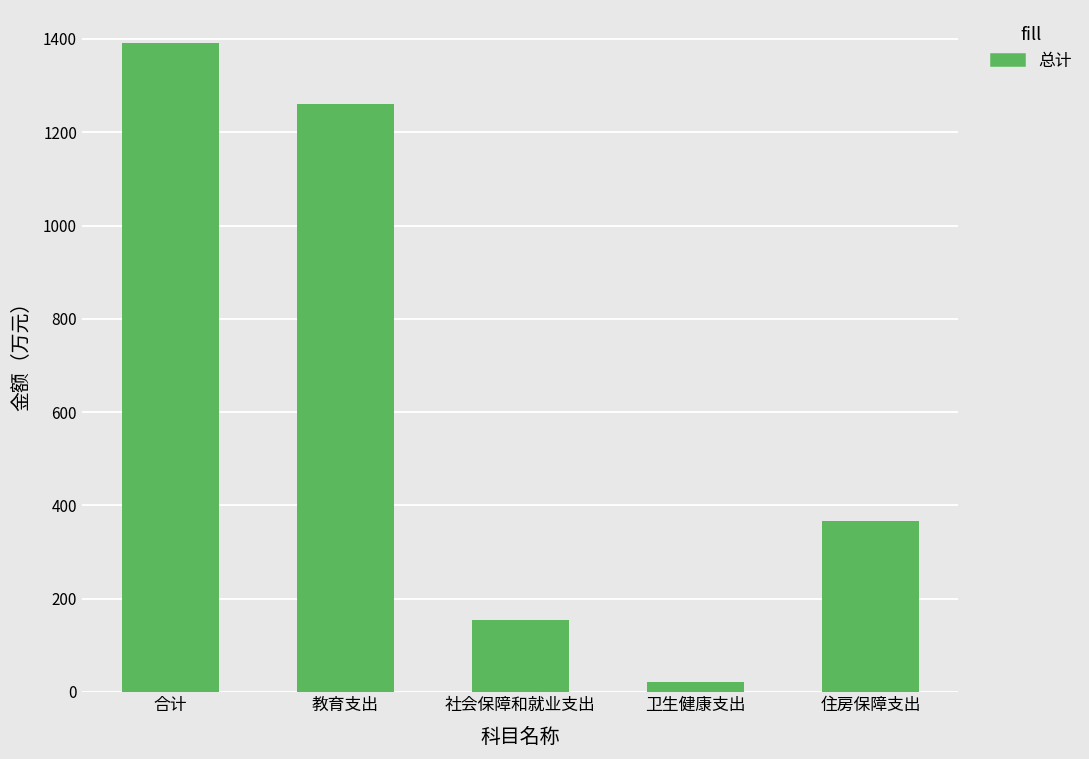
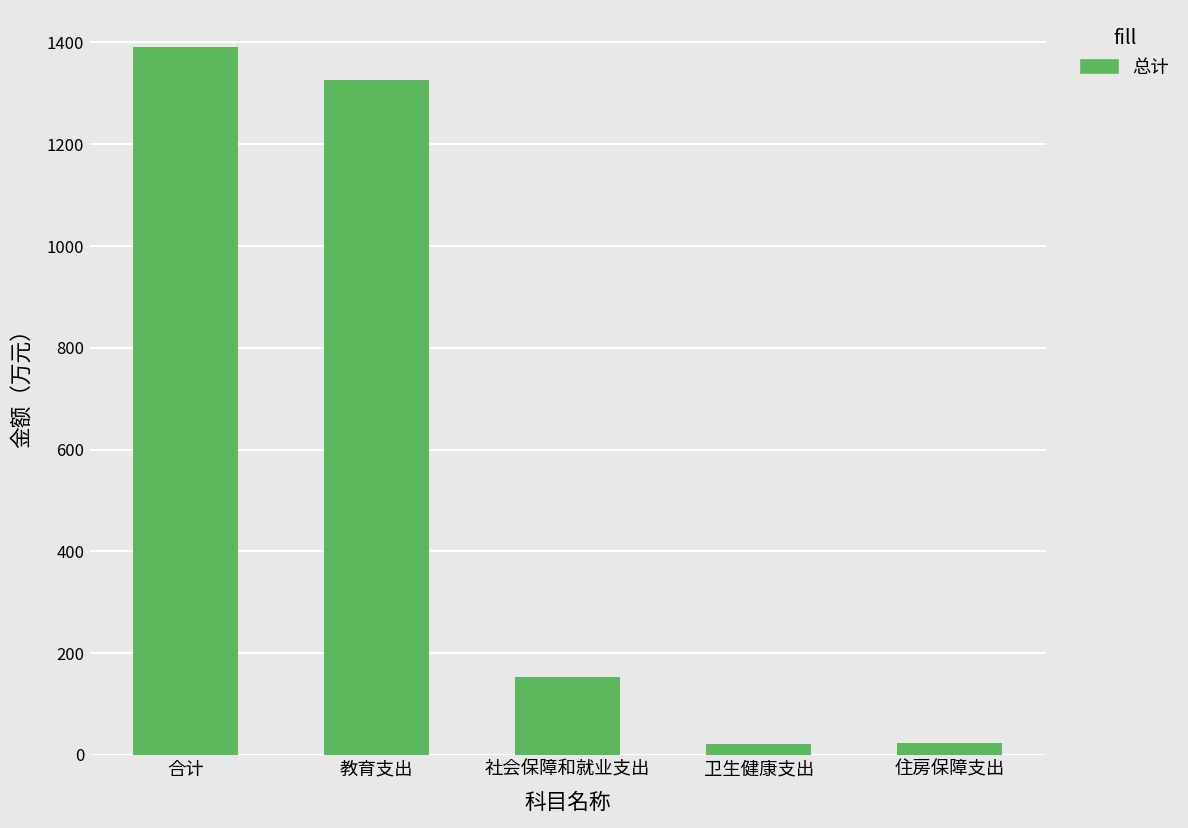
  {
    "合计": 1390,
-   "教育支出": 1260,
+   "教育支出": 1330,
    "社会保障和就业支出": 150,
    "卫生健康支出": 20,
-   "住房保障支出": 370
+   "住房保障支出": 20
  }
